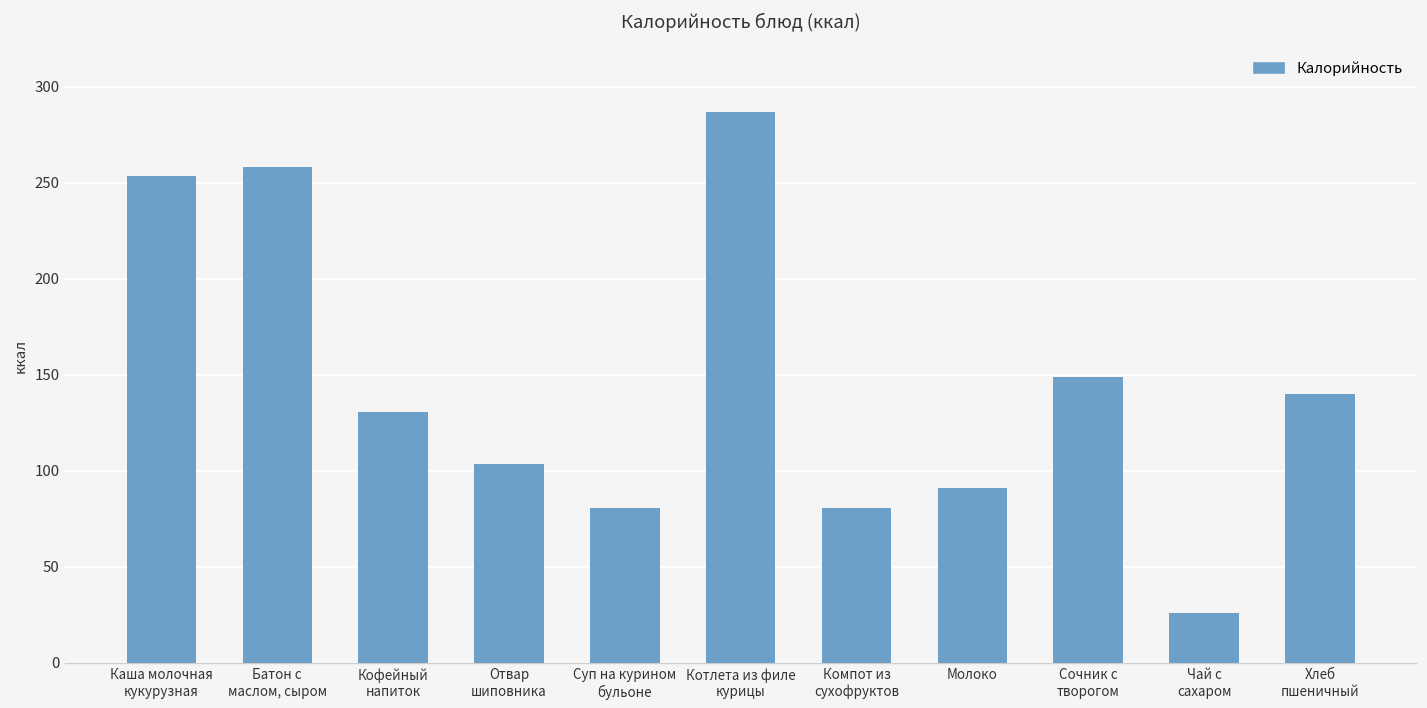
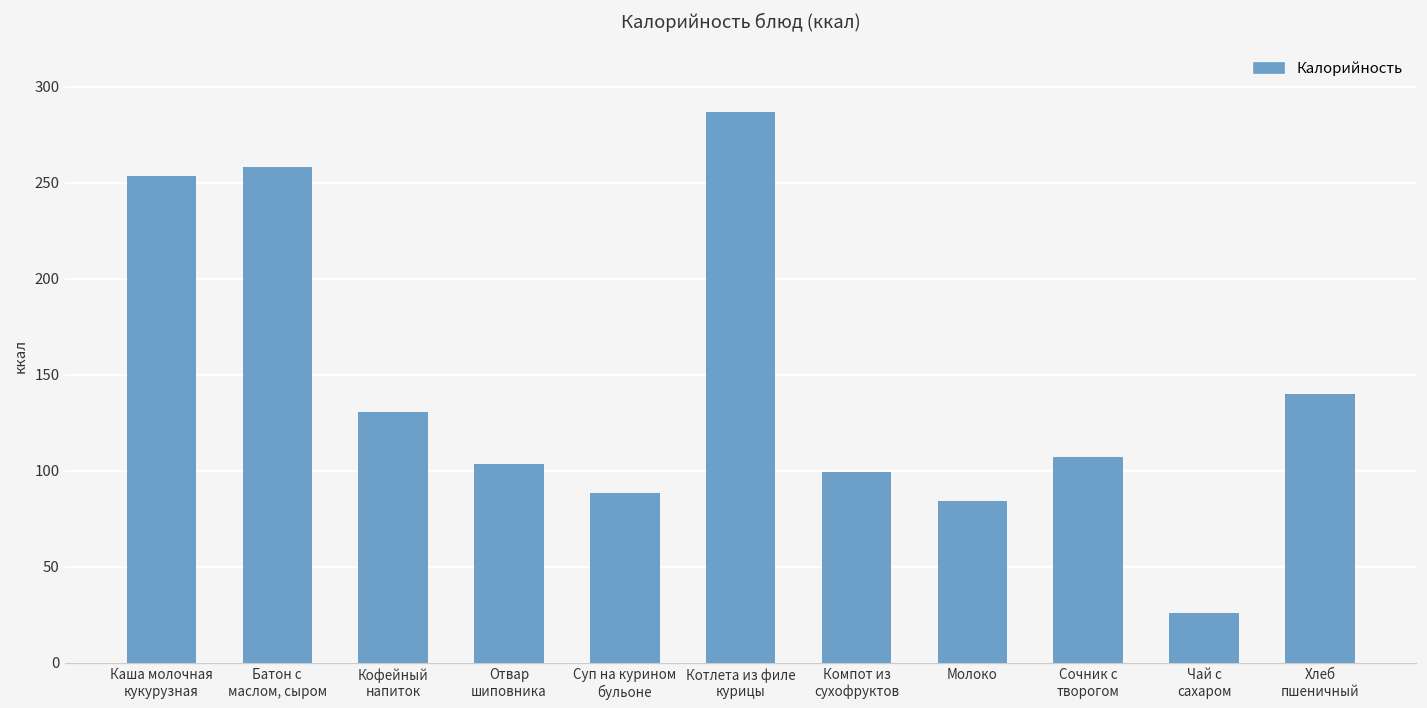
  {
    "Каша молочная кукурузная": 254,
    "Батон с маслом, сыром": 258,
    "Кофейный напиток": 131,
    "Отвар шиповника": 103,
-   "Суп на курином бульоне": 81,
+   "Суп на курином бульоне": 89,
    "Котлета из филе курицы": 287,
-   "Компот из сухофруктов": 81,
-   "Молоко": 91,
-   "Сочник с творогом": 149,
+   "Компот из сухофруктов": 99,
+   "Молоко": 84,
+   "Сочник с творогом": 107,
    "Чай с сахаром": 26,
    "Хлеб пшеничный": 140
  }
